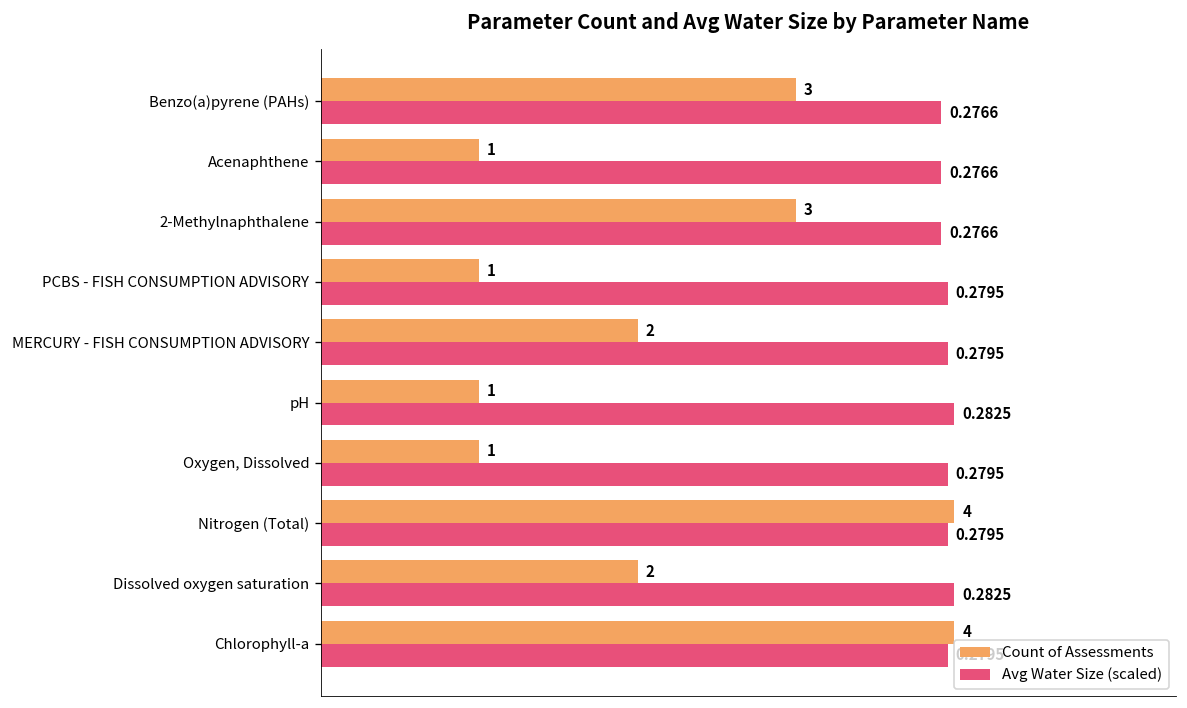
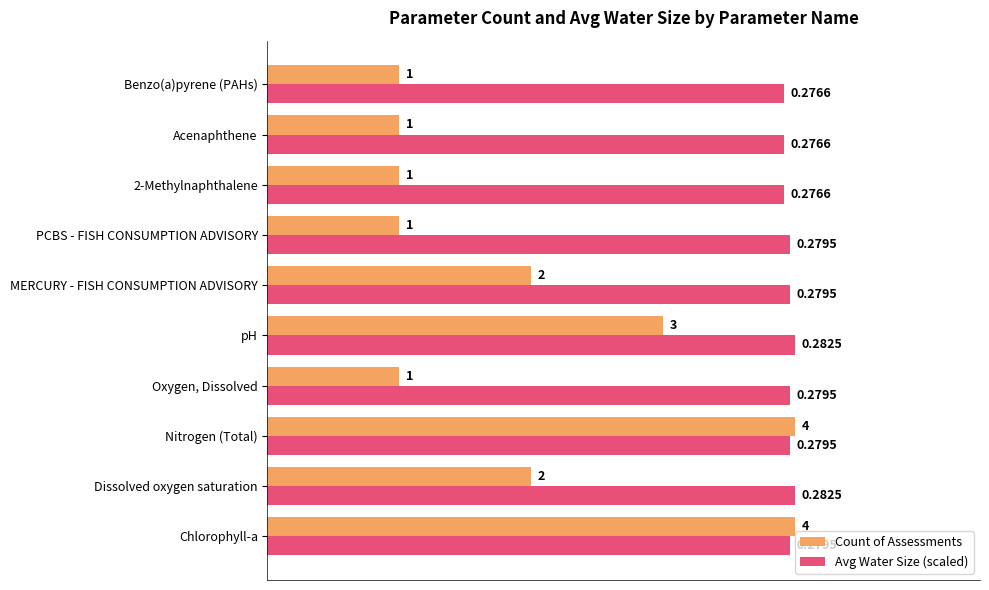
  {
    "Count of Assessments": {
-     "Benzo(a)pyrene (PAHs)": 3,
+     "Benzo(a)pyrene (PAHs)": 1,
      "Acenaphthene": 1,
-     "2-Methylnaphthalene": 3,
+     "2-Methylnaphthalene": 1,
      "PCBS - FISH CONSUMPTION ADVISORY": 1,
      "MERCURY - FISH CONSUMPTION ADVISORY": 2,
-     "pH": 1,
+     "pH": 3,
      "Oxygen, Dissolved": 1,
      "Nitrogen (Total)": 4,
      "Dissolved oxygen saturation": 2
    }
  }
